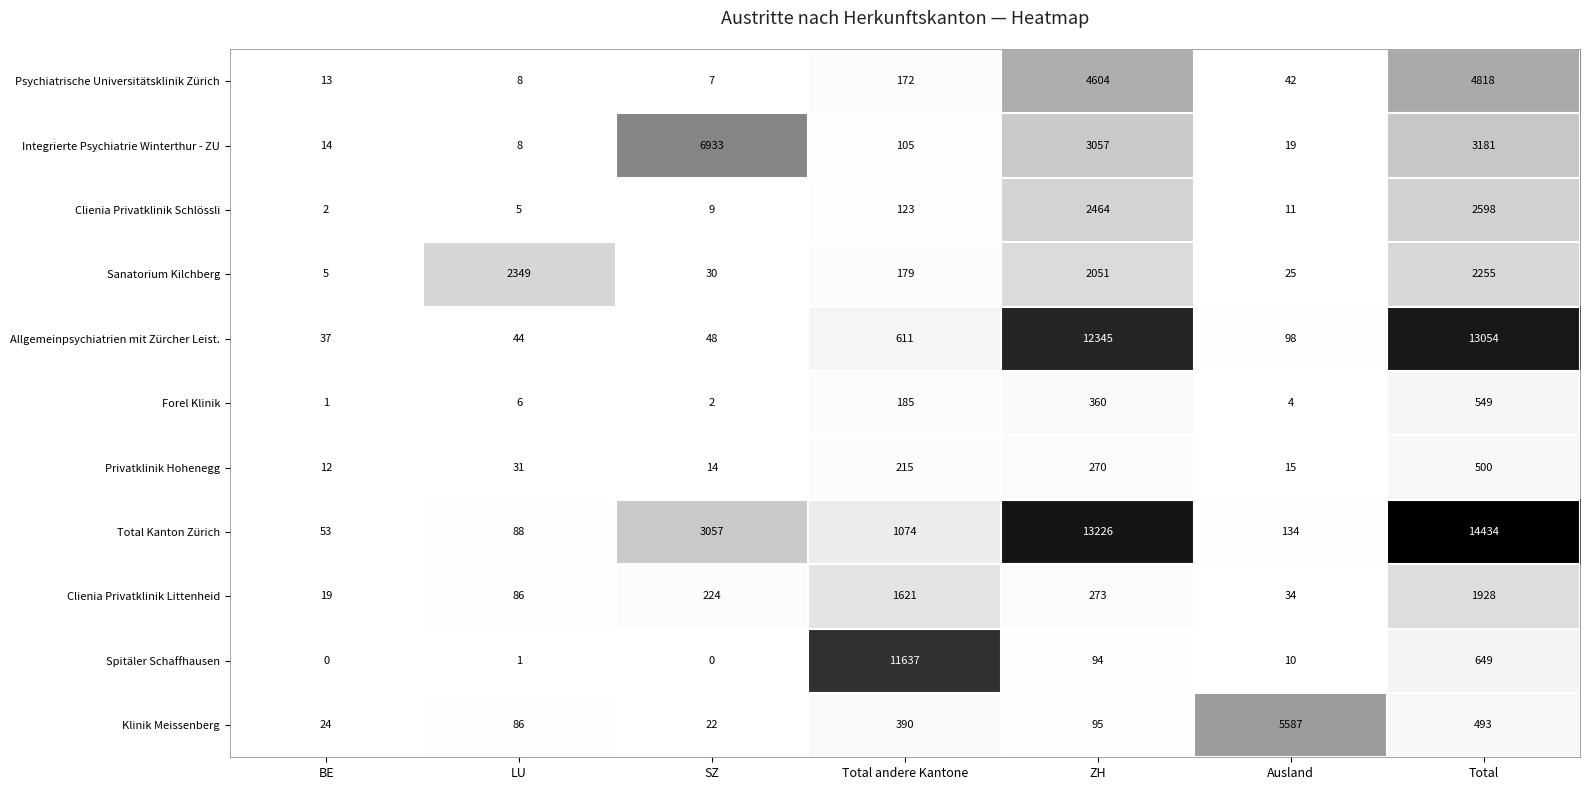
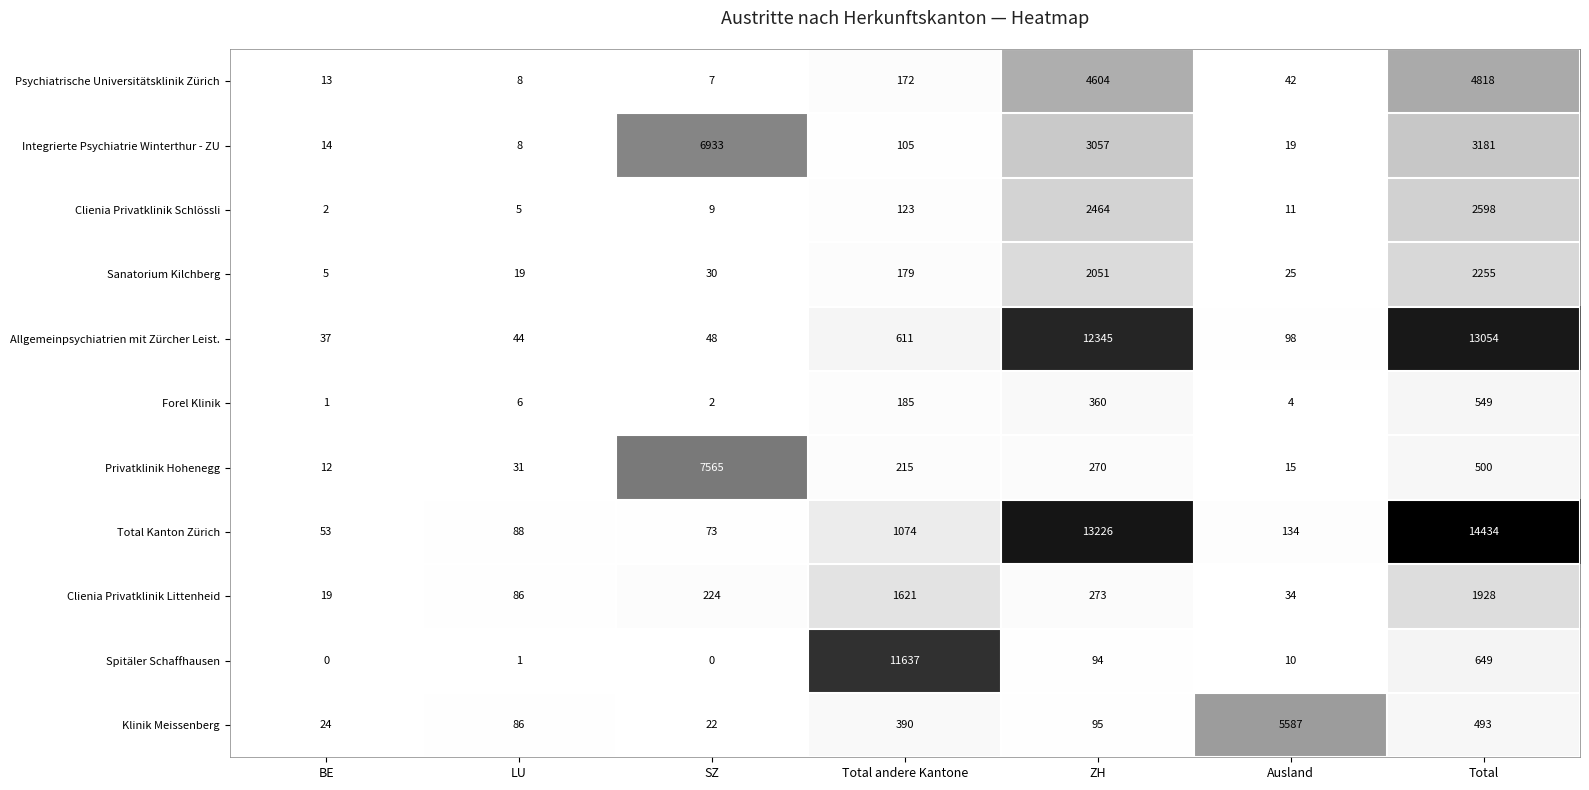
  {
    "Psychiatrische Universitätsklinik Zürich": {
      "BE": 13,
      "LU": 8,
      "SZ": 7,
      "Total andere Kantone": 172,
      "ZH": 4604,
      "Ausland": 42,
      "Total": 4818
    },
    "Integrierte Psychiatrie Winterthur - ZU": {
      "BE": 14,
      "LU": 8,
      "SZ": 6933,
      "Total andere Kantone": 105,
      "ZH": 3057,
      "Ausland": 19,
      "Total": 3181
    },
    "Clienia Privatklinik Schlössli": {
      "BE": 2,
      "LU": 5,
      "SZ": 9,
      "Total andere Kantone": 123,
      "ZH": 2464,
      "Ausland": 11,
      "Total": 2598
    },
    "Sanatorium Kilchberg": {
      "BE": 5,
-     "LU": 2349,
+     "LU": 19,
      "SZ": 30,
      "Total andere Kantone": 179,
      "ZH": 2051,
      "Ausland": 25,
      "Total": 2255
    },
    "Allgemeinpsychiatrien mit Zürcher Leist.": {
      "BE": 37,
      "LU": 44,
      "SZ": 48,
      "Total andere Kantone": 611,
      "ZH": 12345,
      "Ausland": 98,
      "Total": 13054
    },
    "Forel Klinik": {
      "BE": 1,
      "LU": 6,
      "SZ": 2,
      "Total andere Kantone": 185,
      "ZH": 360,
      "Ausland": 4,
      "Total": 549
    },
    "Privatklinik Hohenegg": {
      "BE": 12,
      "LU": 31,
-     "SZ": 14,
+     "SZ": 7565,
      "Total andere Kantone": 215,
      "ZH": 270,
      "Ausland": 15,
      "Total": 500
    },
    "Total Kanton Zürich": {
      "BE": 53,
      "LU": 88,
-     "SZ": 3057,
+     "SZ": 73,
      "Total andere Kantone": 1074,
      "ZH": 13226,
      "Ausland": 134,
      "Total": 14434
    },
    "Clienia Privatklinik Littenheid": {
      "BE": 19,
      "LU": 86,
      "SZ": 224,
      "Total andere Kantone": 1621,
      "ZH": 273,
      "Ausland": 34,
      "Total": 1928
    },
    "Spitäler Schaffhausen": {
      "BE": 0,
      "LU": 1,
      "SZ": 0,
      "Total andere Kantone": 11637,
      "ZH": 94,
      "Ausland": 10,
      "Total": 649
    },
    "Klinik Meissenberg": {
      "BE": 24,
      "LU": 86,
      "SZ": 22,
      "Total andere Kantone": 390,
      "ZH": 95,
      "Ausland": 5587,
      "Total": 493
    }
  }
